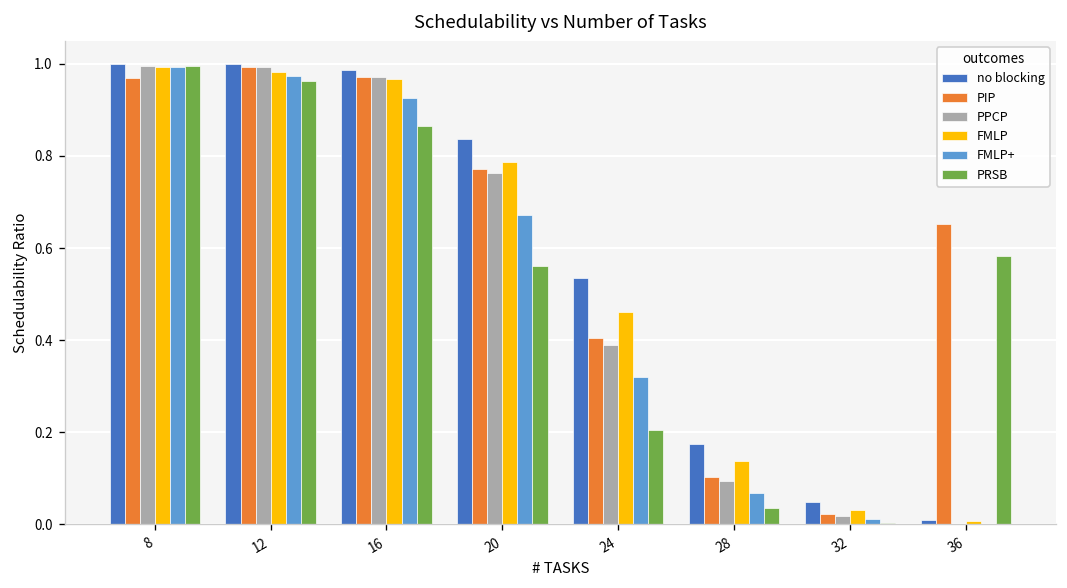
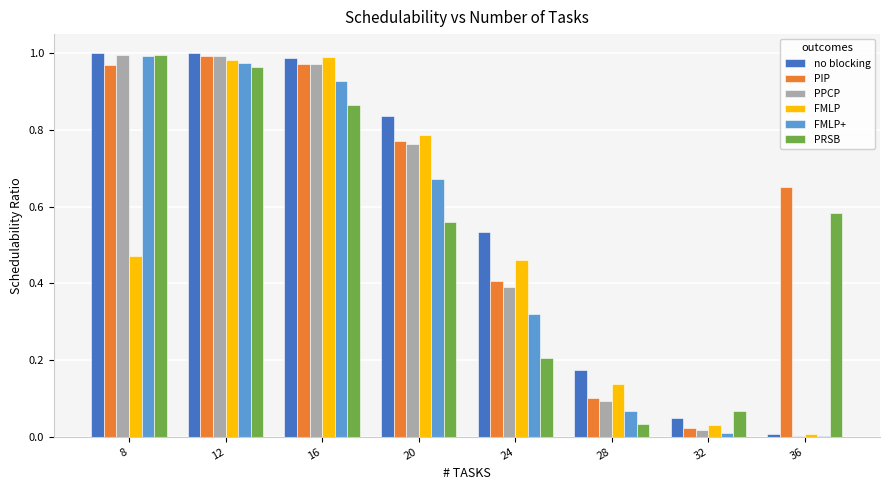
  {
    "PIP": {
      "8": 0.97,
      "12": 0.99,
      "16": 0.97,
      "20": 0.77,
      "24": 0.41,
      "28": 0.10,
      "32": 0.02,
      "36": 0.65
    },
    "PPCP": {
      "8": 0.99,
      "12": 0.99,
      "16": 0.97,
      "20": 0.76,
      "24": 0.39,
      "28": 0.09,
      "32": 0.02
    },
    "FMLP": {
-     "8": 0.99,
+     "8": 0.47,
      "12": 0.98,
-     "16": 0.97,
+     "16": 0.99,
      "20": 0.79,
      "24": 0.46,
      "28": 0.14,
      "32": 0.03
    },
    "PRSB": {
      "8": 0.99,
      "12": 0.96,
      "16": 0.86,
      "20": 0.56,
      "24": 0.21,
      "28": 0.03,
-     "32": 0.00,
+     "32": 0.07,
      "36": 0.58
    }
  }
